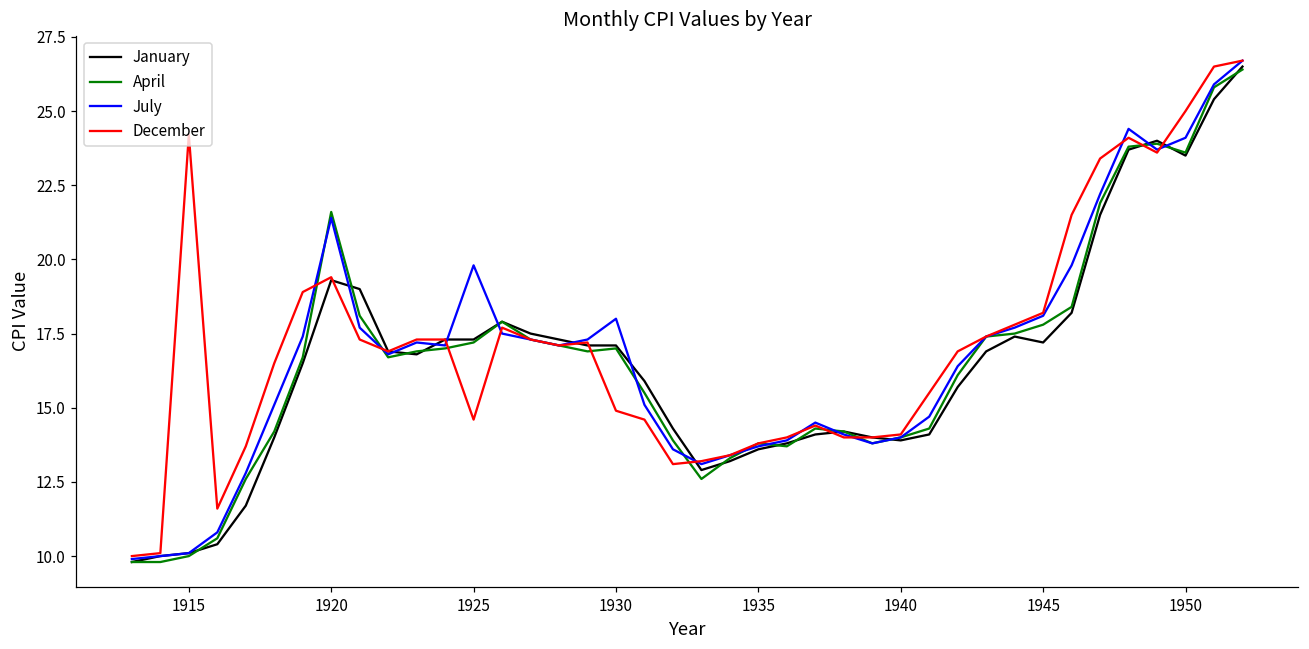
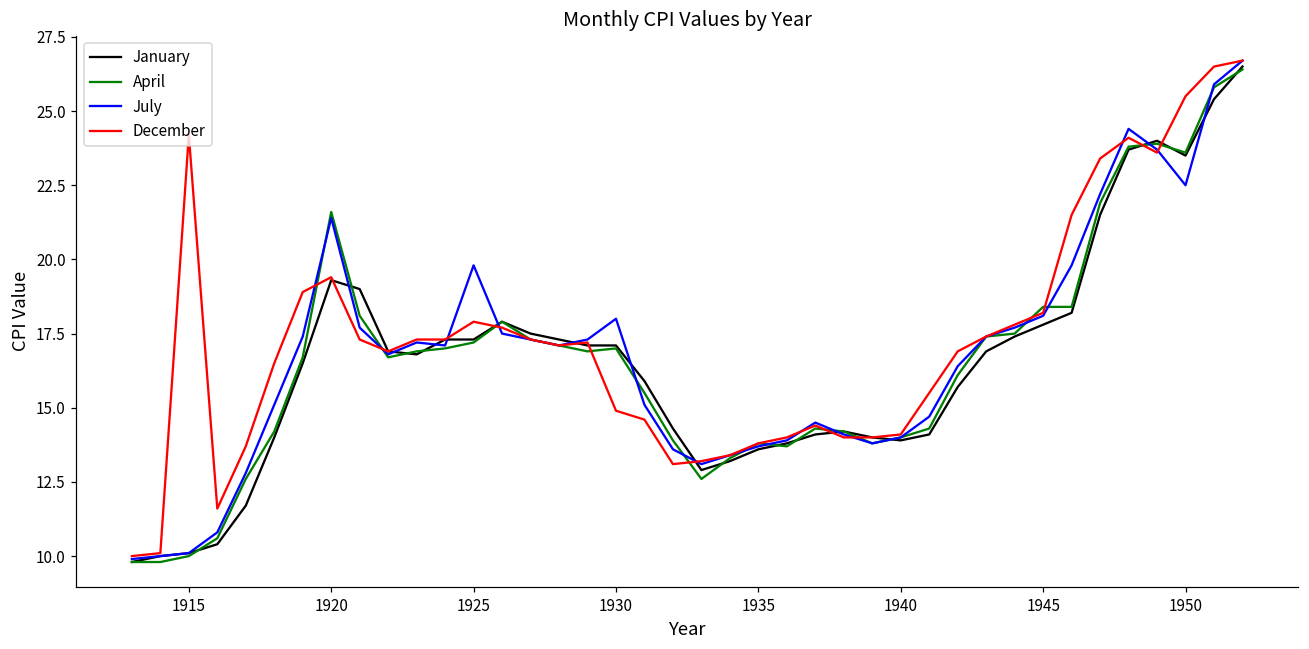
  {
    "January": {
      "1920": 19.3,
      "1925": 17.3,
      "1930": 17.1,
      "1935": 13.6,
      "1940": 13.9,
-     "1945": 17.2,
+     "1945": 17.8,
      "1950": 23.5
    },
    "April": {
      "1915": 10.0,
      "1920": 21.6,
      "1925": 17.2,
      "1930": 17.0,
-     "1945": 17.8,
+     "1945": 18.4,
      "1950": 23.6
    },
    "July": {
      "1920": 21.4,
      "1925": 19.8,
      "1930": 18.0,
      "1935": 13.7,
      "1945": 18.1,
-     "1950": 24.1
+     "1950": 22.5
    },
    "December": {
      "1920": 19.4,
-     "1925": 14.6,
+     "1925": 17.9,
      "1930": 14.9,
      "1940": 14.1,
      "1945": 18.2,
-     "1950": 25.0
+     "1950": 25.5
    }
  }
